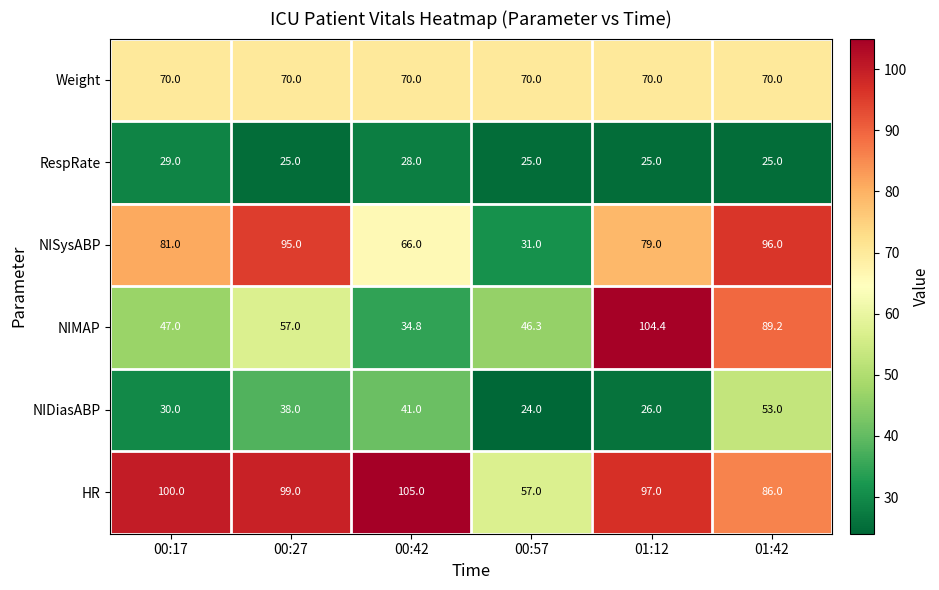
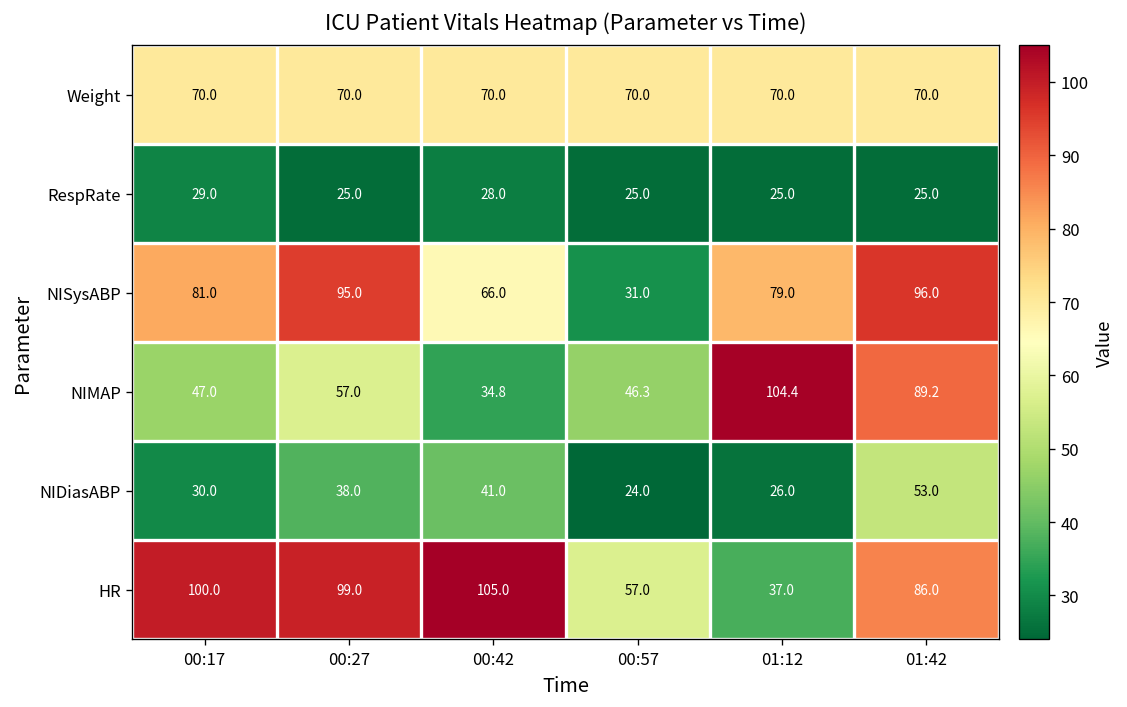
  {
    "Weight": {
      "00:17": 70.0,
      "00:27": 70.0,
      "00:42": 70.0,
      "00:57": 70.0,
      "01:12": 70.0,
      "01:42": 70.0
    },
    "RespRate": {
      "00:17": 29.0,
      "00:27": 25.0,
      "00:42": 28.0,
      "00:57": 25.0,
      "01:12": 25.0,
      "01:42": 25.0
    },
    "NISysABP": {
      "00:17": 81.0,
      "00:27": 95.0,
      "00:42": 66.0,
      "00:57": 31.0,
      "01:12": 79.0,
      "01:42": 96.0
    },
    "NIMAP": {
      "00:17": 47.0,
      "00:27": 57.0,
      "00:42": 34.8,
      "00:57": 46.3,
      "01:12": 104.4,
      "01:42": 89.2
    },
    "NIDiasABP": {
      "00:17": 30.0,
      "00:27": 38.0,
      "00:42": 41.0,
      "00:57": 24.0,
      "01:12": 26.0,
      "01:42": 53.0
    },
    "HR": {
      "00:17": 100.0,
      "00:27": 99.0,
      "00:42": 105.0,
      "00:57": 57.0,
-     "01:12": 97.0,
+     "01:12": 37.0,
      "01:42": 86.0
    }
  }
